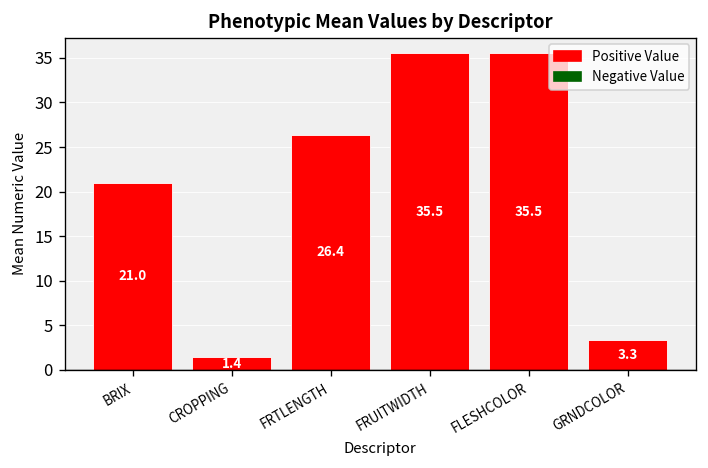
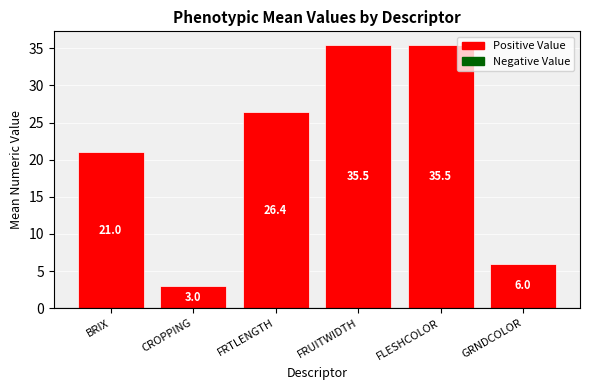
  {
    "BRIX": 21.0,
-   "CROPPING": 1.4,
+   "CROPPING": 3.0,
    "FRTLENGTH": 26.4,
    "FRUITWIDTH": 35.5,
    "FLESHCOLOR": 35.5,
-   "GRNDCOLOR": 3.3
+   "GRNDCOLOR": 6.0
  }
